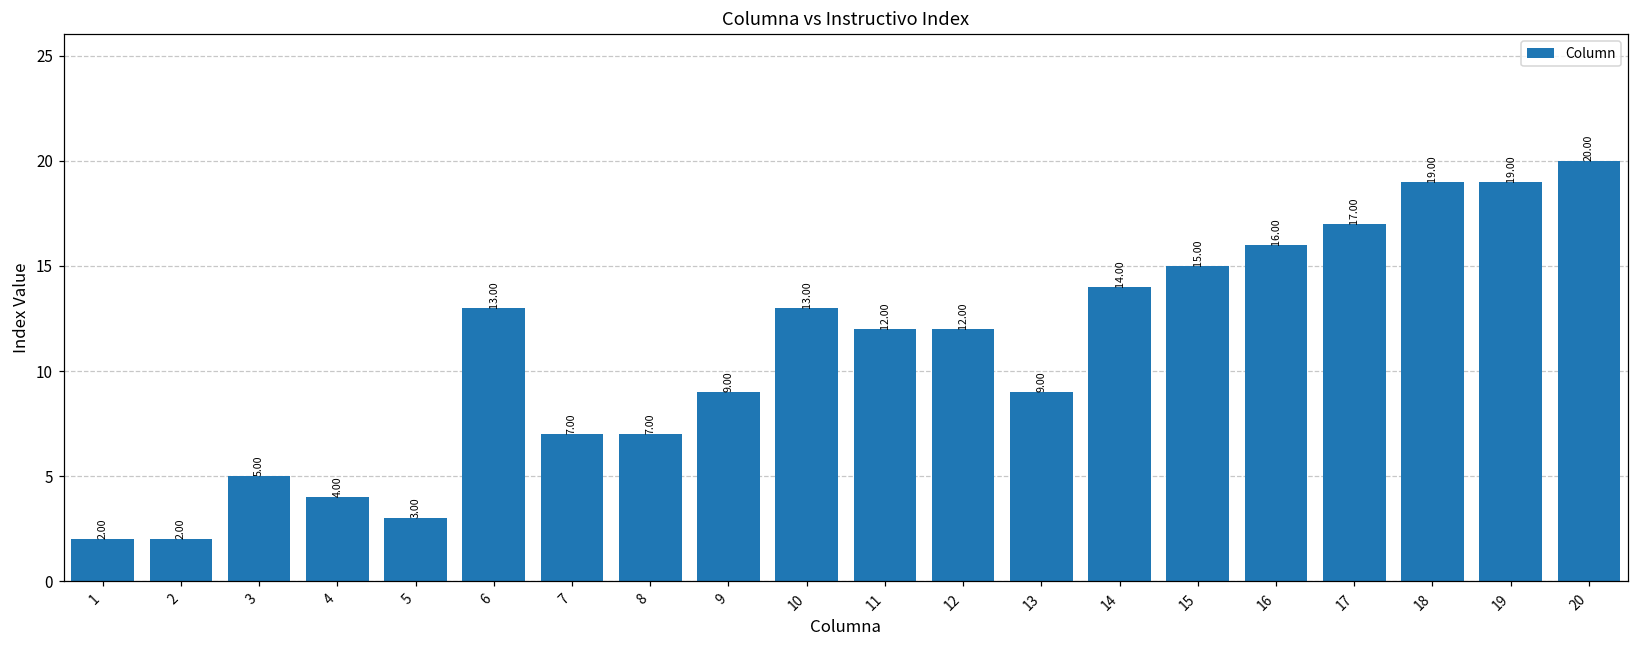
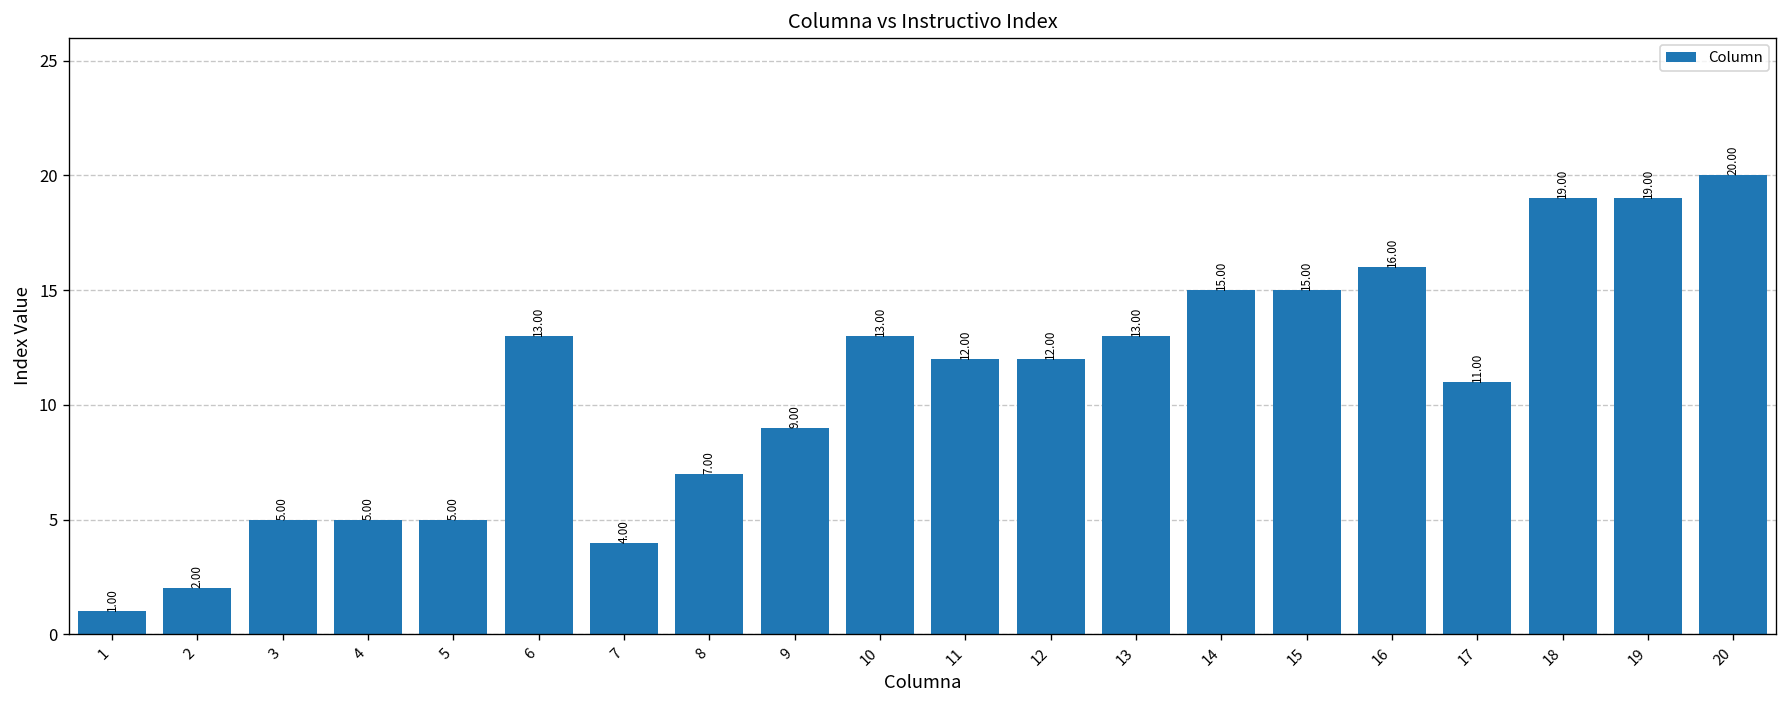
  {
-   "1": 2.00,
+   "1": 1.00,
    "2": 2.00,
    "3": 5.00,
-   "4": 4.00,
-   "5": 3.00,
+   "4": 5.00,
+   "5": 5.00,
    "6": 13.00,
-   "7": 7.00,
+   "7": 4.00,
    "8": 7.00,
    "9": 9.00,
    "10": 13.00,
    "11": 12.00,
    "12": 12.00,
-   "13": 9.00,
-   "14": 14.00,
+   "13": 13.00,
+   "14": 15.00,
    "15": 15.00,
    "16": 16.00,
-   "17": 17.00,
+   "17": 11.00,
    "18": 19.00,
    "19": 19.00,
    "20": 20.00
  }
